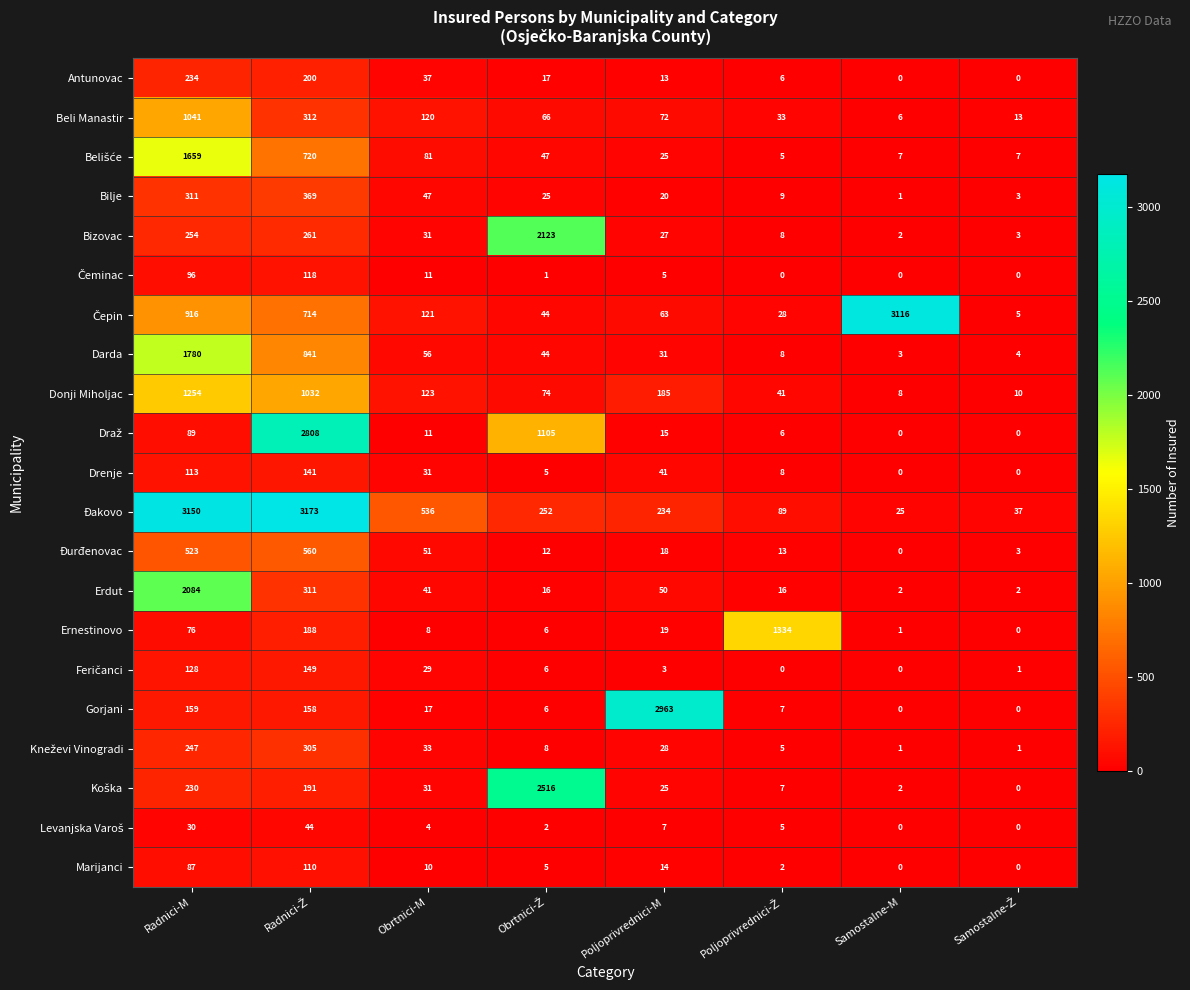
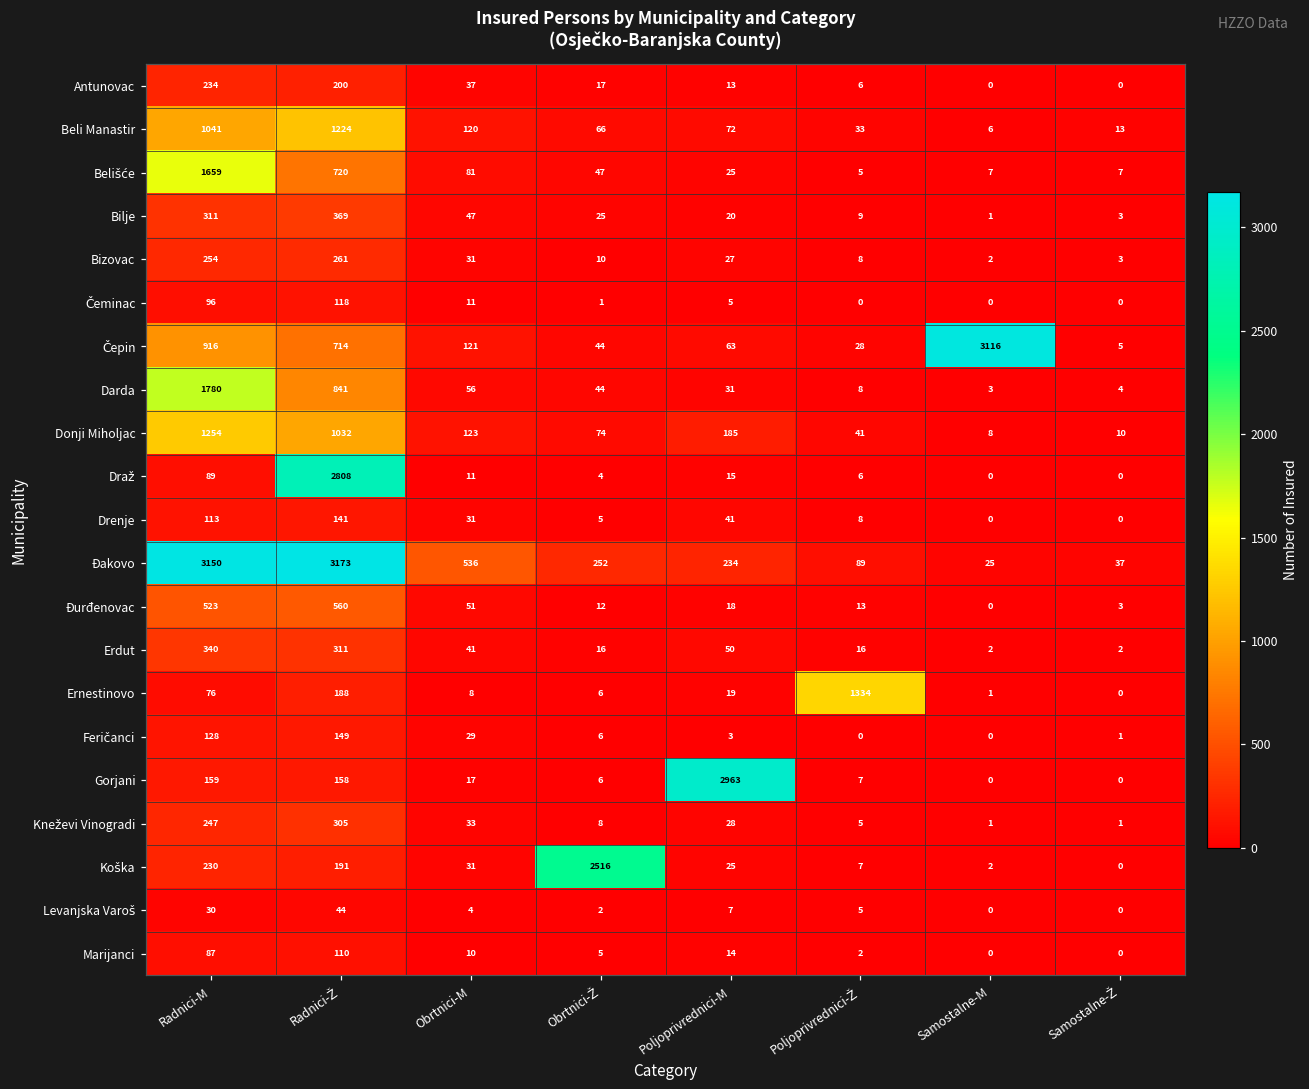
  {
    "Antunovac": {
      "Radnici-M": 234,
      "Radnici-Ž": 200,
      "Obrtnici-M": 37,
      "Obrtnici-Ž": 17,
      "Poljoprivrednici-M": 13,
      "Poljoprivrednici-Ž": 6,
      "Samostalne-M": 0,
      "Samostalne-Ž": 0
    },
    "Beli Manastir": {
      "Radnici-M": 1041,
-     "Radnici-Ž": 312,
+     "Radnici-Ž": 1224,
      "Obrtnici-M": 120,
      "Obrtnici-Ž": 66,
      "Poljoprivrednici-M": 72,
      "Poljoprivrednici-Ž": 33,
      "Samostalne-M": 6,
      "Samostalne-Ž": 13
    },
    "Belišće": {
      "Radnici-M": 1659,
      "Radnici-Ž": 720,
      "Obrtnici-M": 81,
      "Obrtnici-Ž": 47,
      "Poljoprivrednici-M": 25,
      "Poljoprivrednici-Ž": 5,
      "Samostalne-M": 7,
      "Samostalne-Ž": 7
    },
    "Bilje": {
      "Radnici-M": 311,
      "Radnici-Ž": 369,
      "Obrtnici-M": 47,
      "Obrtnici-Ž": 25,
      "Poljoprivrednici-M": 20,
      "Poljoprivrednici-Ž": 9,
      "Samostalne-M": 1,
      "Samostalne-Ž": 3
    },
    "Bizovac": {
      "Radnici-M": 254,
      "Radnici-Ž": 261,
      "Obrtnici-M": 31,
-     "Obrtnici-Ž": 2123,
+     "Obrtnici-Ž": 10,
      "Poljoprivrednici-M": 27,
      "Poljoprivrednici-Ž": 8,
      "Samostalne-M": 2,
      "Samostalne-Ž": 3
    },
    "Čeminac": {
      "Radnici-M": 96,
      "Radnici-Ž": 118,
      "Obrtnici-M": 11,
      "Obrtnici-Ž": 1,
      "Poljoprivrednici-M": 5,
      "Poljoprivrednici-Ž": 0,
      "Samostalne-M": 0,
      "Samostalne-Ž": 0
    },
    "Čepin": {
      "Radnici-M": 916,
      "Radnici-Ž": 714,
      "Obrtnici-M": 121,
      "Obrtnici-Ž": 44,
      "Poljoprivrednici-M": 63,
      "Poljoprivrednici-Ž": 28,
      "Samostalne-M": 3116,
      "Samostalne-Ž": 5
    },
    "Darda": {
      "Radnici-M": 1780,
      "Radnici-Ž": 841,
      "Obrtnici-M": 56,
      "Obrtnici-Ž": 44,
      "Poljoprivrednici-M": 31,
      "Poljoprivrednici-Ž": 8,
      "Samostalne-M": 3,
      "Samostalne-Ž": 4
    },
    "Donji Miholjac": {
      "Radnici-M": 1254,
      "Radnici-Ž": 1032,
      "Obrtnici-M": 123,
      "Obrtnici-Ž": 74,
      "Poljoprivrednici-M": 185,
      "Poljoprivrednici-Ž": 41,
      "Samostalne-M": 8,
      "Samostalne-Ž": 10
    },
    "Draž": {
      "Radnici-M": 89,
      "Radnici-Ž": 2808,
      "Obrtnici-M": 11,
-     "Obrtnici-Ž": 1105,
+     "Obrtnici-Ž": 4,
      "Poljoprivrednici-M": 15,
      "Poljoprivrednici-Ž": 6,
      "Samostalne-M": 0,
      "Samostalne-Ž": 0
    },
    "Drenje": {
      "Radnici-M": 113,
      "Radnici-Ž": 141,
      "Obrtnici-M": 31,
      "Obrtnici-Ž": 5,
      "Poljoprivrednici-M": 41,
      "Poljoprivrednici-Ž": 8,
      "Samostalne-M": 0,
      "Samostalne-Ž": 0
    },
    "Đakovo": {
      "Radnici-M": 3150,
      "Radnici-Ž": 3173,
      "Obrtnici-M": 536,
      "Obrtnici-Ž": 252,
      "Poljoprivrednici-M": 234,
      "Poljoprivrednici-Ž": 89,
      "Samostalne-M": 25,
      "Samostalne-Ž": 37
    },
    "Đurđenovac": {
      "Radnici-M": 523,
      "Radnici-Ž": 560,
      "Obrtnici-M": 51,
      "Obrtnici-Ž": 12,
      "Poljoprivrednici-M": 18,
      "Poljoprivrednici-Ž": 13,
      "Samostalne-M": 0,
      "Samostalne-Ž": 3
    },
    "Erdut": {
-     "Radnici-M": 2084,
+     "Radnici-M": 340,
      "Radnici-Ž": 311,
      "Obrtnici-M": 41,
      "Obrtnici-Ž": 16,
      "Poljoprivrednici-M": 50,
      "Poljoprivrednici-Ž": 16,
      "Samostalne-M": 2,
      "Samostalne-Ž": 2
    },
    "Ernestinovo": {
      "Radnici-M": 76,
      "Radnici-Ž": 188,
      "Obrtnici-M": 8,
      "Obrtnici-Ž": 6,
      "Poljoprivrednici-M": 19,
      "Poljoprivrednici-Ž": 1334,
      "Samostalne-M": 1,
      "Samostalne-Ž": 0
    },
    "Feričanci": {
      "Radnici-M": 128,
      "Radnici-Ž": 149,
      "Obrtnici-M": 29,
      "Obrtnici-Ž": 6,
      "Poljoprivrednici-M": 3,
      "Poljoprivrednici-Ž": 0,
      "Samostalne-M": 0,
      "Samostalne-Ž": 1
    },
    "Gorjani": {
      "Radnici-M": 159,
      "Radnici-Ž": 158,
      "Obrtnici-M": 17,
      "Obrtnici-Ž": 6,
      "Poljoprivrednici-M": 2963,
      "Poljoprivrednici-Ž": 7,
      "Samostalne-M": 0,
      "Samostalne-Ž": 0
    },
    "Kneževi Vinogradi": {
      "Radnici-M": 247,
      "Radnici-Ž": 305,
      "Obrtnici-M": 33,
      "Obrtnici-Ž": 8,
      "Poljoprivrednici-M": 28,
      "Poljoprivrednici-Ž": 5,
      "Samostalne-M": 1,
      "Samostalne-Ž": 1
    },
    "Koška": {
      "Radnici-M": 230,
      "Radnici-Ž": 191,
      "Obrtnici-M": 31,
      "Obrtnici-Ž": 2516,
      "Poljoprivrednici-M": 25,
      "Poljoprivrednici-Ž": 7,
      "Samostalne-M": 2,
      "Samostalne-Ž": 0
    },
    "Levanjska Varoš": {
      "Radnici-M": 30,
      "Radnici-Ž": 44,
      "Obrtnici-M": 4,
      "Obrtnici-Ž": 2,
      "Poljoprivrednici-M": 7,
      "Poljoprivrednici-Ž": 5,
      "Samostalne-M": 0,
      "Samostalne-Ž": 0
    },
    "Marijanci": {
      "Radnici-M": 87,
      "Radnici-Ž": 110,
      "Obrtnici-M": 10,
      "Obrtnici-Ž": 5,
      "Poljoprivrednici-M": 14,
      "Poljoprivrednici-Ž": 2,
      "Samostalne-M": 0,
      "Samostalne-Ž": 0
    }
  }
